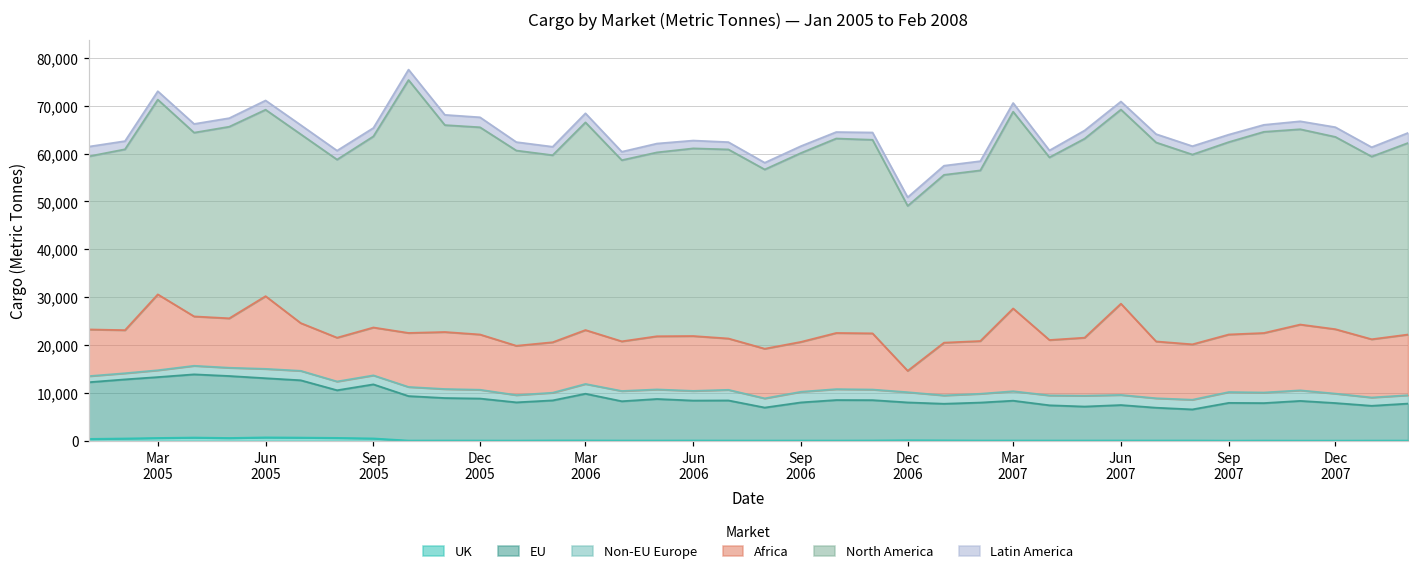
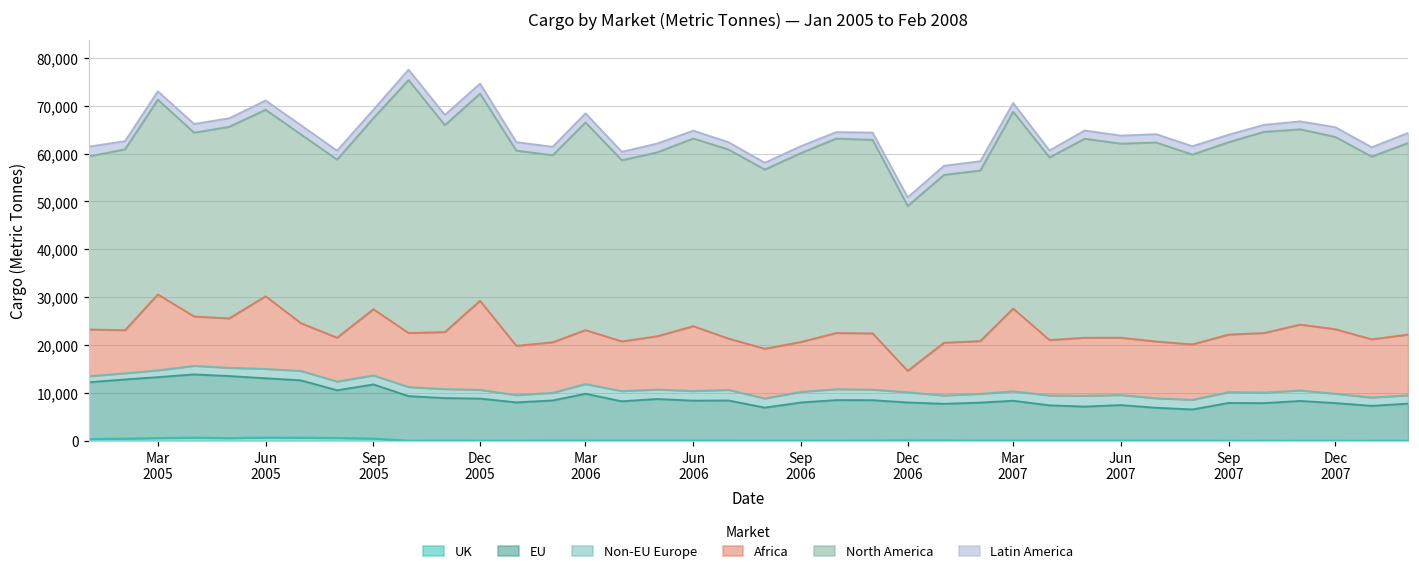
  {
    "Africa": {
      "Mar 2005": "16,000",
      "Jun 2005": "15,000",
-     "Sep 2005": "10,000",
-     "Dec 2005": "12,000",
+     "Sep 2005": "14,000",
+     "Dec 2005": "19,000",
      "Mar 2006": "11,000",
-     "Jun 2006": "11,000",
+     "Jun 2006": "14,000",
      "Sep 2006": "10,000",
      "Dec 2006": "4,000",
      "Mar 2007": "17,000",
-     "Jun 2007": "19,000",
+     "Jun 2007": "12,000",
      "Sep 2007": "12,000",
      "Dec 2007": "13,000"
    }
  }
